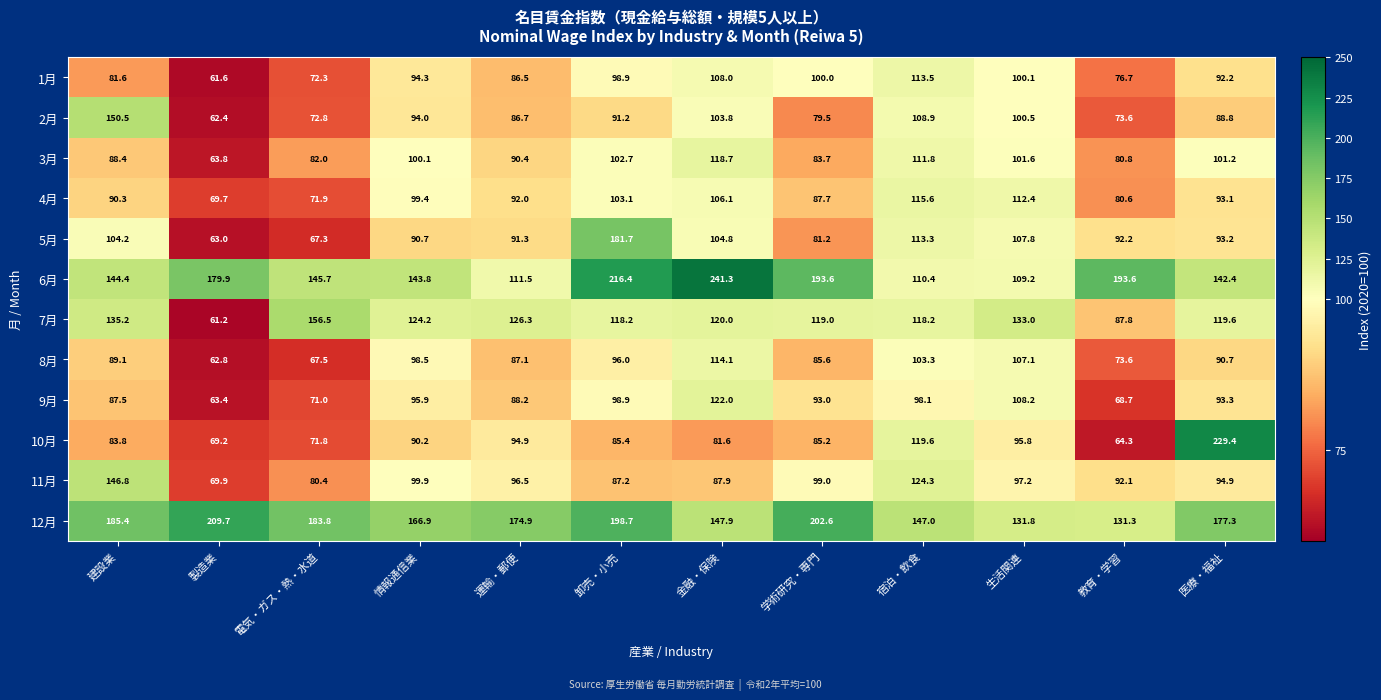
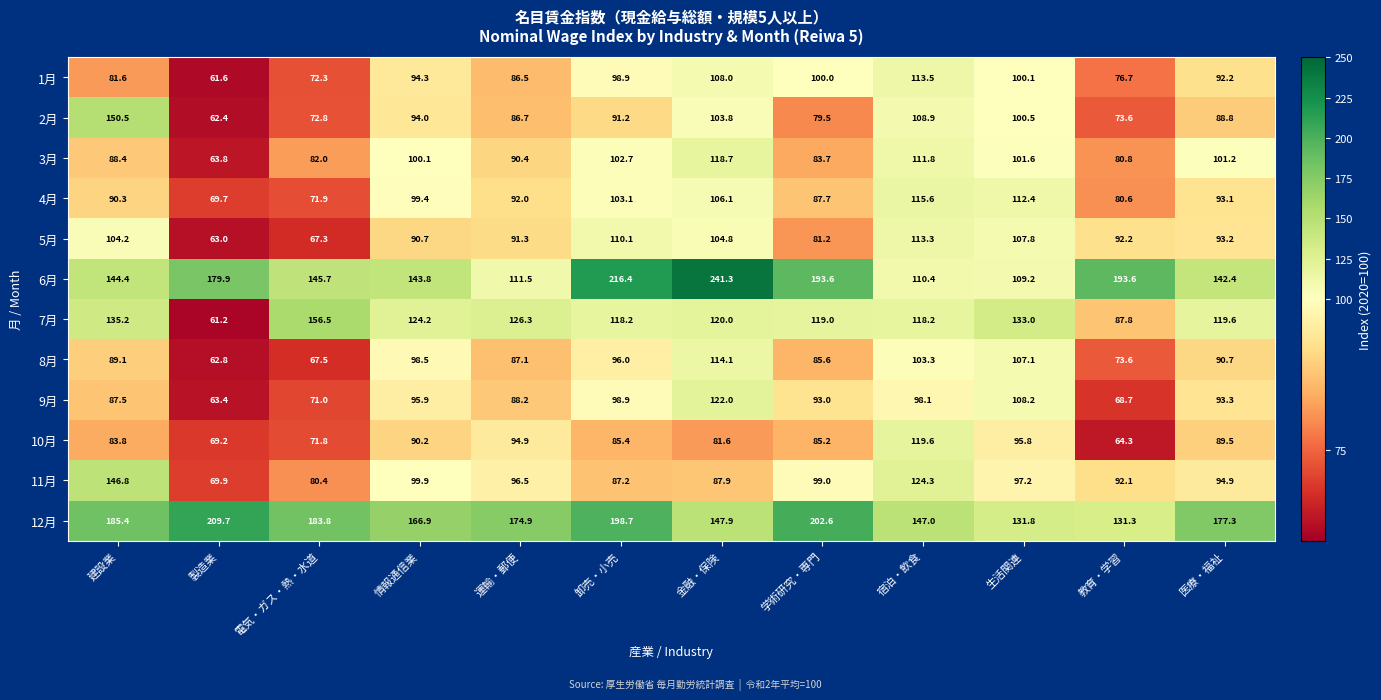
  {
    "1月": {
      "建設業": 81.6,
      "製造業": 61.6,
      "電気・ガス・熱・水道": 72.3,
      "情報通信業": 94.3,
      "運輸・郵便": 86.5,
      "卸売・小売": 98.9,
      "金融・保険": 108.0,
      "学術研究・専門": 100.0,
      "宿泊・飲食": 113.5,
      "生活関連": 100.1,
      "教育・学習": 76.7,
      "医療・福祉": 92.2
    },
    "2月": {
      "建設業": 150.5,
      "製造業": 62.4,
      "電気・ガス・熱・水道": 72.8,
      "情報通信業": 94.0,
      "運輸・郵便": 86.7,
      "卸売・小売": 91.2,
      "金融・保険": 103.8,
      "学術研究・専門": 79.5,
      "宿泊・飲食": 108.9,
      "生活関連": 100.5,
      "教育・学習": 73.6,
      "医療・福祉": 88.8
    },
    "3月": {
      "建設業": 88.4,
      "製造業": 63.8,
      "電気・ガス・熱・水道": 82.0,
      "情報通信業": 100.1,
      "運輸・郵便": 90.4,
      "卸売・小売": 102.7,
      "金融・保険": 118.7,
      "学術研究・専門": 83.7,
      "宿泊・飲食": 111.8,
      "生活関連": 101.6,
      "教育・学習": 80.8,
      "医療・福祉": 101.2
    },
    "4月": {
      "建設業": 90.3,
      "製造業": 69.7,
      "電気・ガス・熱・水道": 71.9,
      "情報通信業": 99.4,
      "運輸・郵便": 92.0,
      "卸売・小売": 103.1,
      "金融・保険": 106.1,
      "学術研究・専門": 87.7,
      "宿泊・飲食": 115.6,
      "生活関連": 112.4,
      "教育・学習": 80.6,
      "医療・福祉": 93.1
    },
    "5月": {
      "建設業": 104.2,
      "製造業": 63.0,
      "電気・ガス・熱・水道": 67.3,
      "情報通信業": 90.7,
      "運輸・郵便": 91.3,
-     "卸売・小売": 181.7,
+     "卸売・小売": 110.1,
      "金融・保険": 104.8,
      "学術研究・専門": 81.2,
      "宿泊・飲食": 113.3,
      "生活関連": 107.8,
      "教育・学習": 92.2,
      "医療・福祉": 93.2
    },
    "6月": {
      "建設業": 144.4,
      "製造業": 179.9,
      "電気・ガス・熱・水道": 145.7,
      "情報通信業": 143.8,
      "運輸・郵便": 111.5,
      "卸売・小売": 216.4,
      "金融・保険": 241.3,
      "学術研究・専門": 193.6,
      "宿泊・飲食": 110.4,
      "生活関連": 109.2,
      "教育・学習": 193.6,
      "医療・福祉": 142.4
    },
    "7月": {
      "建設業": 135.2,
      "製造業": 61.2,
      "電気・ガス・熱・水道": 156.5,
      "情報通信業": 124.2,
      "運輸・郵便": 126.3,
      "卸売・小売": 118.2,
      "金融・保険": 120.0,
      "学術研究・専門": 119.0,
      "宿泊・飲食": 118.2,
      "生活関連": 133.0,
      "教育・学習": 87.8,
      "医療・福祉": 119.6
    },
    "8月": {
      "建設業": 89.1,
      "製造業": 62.8,
      "電気・ガス・熱・水道": 67.5,
      "情報通信業": 98.5,
      "運輸・郵便": 87.1,
      "卸売・小売": 96.0,
      "金融・保険": 114.1,
      "学術研究・専門": 85.6,
      "宿泊・飲食": 103.3,
      "生活関連": 107.1,
      "教育・学習": 73.6,
      "医療・福祉": 90.7
    },
    "9月": {
      "建設業": 87.5,
      "製造業": 63.4,
      "電気・ガス・熱・水道": 71.0,
      "情報通信業": 95.9,
      "運輸・郵便": 88.2,
      "卸売・小売": 98.9,
      "金融・保険": 122.0,
      "学術研究・専門": 93.0,
      "宿泊・飲食": 98.1,
      "生活関連": 108.2,
      "教育・学習": 68.7,
      "医療・福祉": 93.3
    },
    "10月": {
      "建設業": 83.8,
      "製造業": 69.2,
      "電気・ガス・熱・水道": 71.8,
      "情報通信業": 90.2,
      "運輸・郵便": 94.9,
      "卸売・小売": 85.4,
      "金融・保険": 81.6,
      "学術研究・専門": 85.2,
      "宿泊・飲食": 119.6,
      "生活関連": 95.8,
      "教育・学習": 64.3,
-     "医療・福祉": 229.4
+     "医療・福祉": 89.5
    },
    "11月": {
      "建設業": 146.8,
      "製造業": 69.9,
      "電気・ガス・熱・水道": 80.4,
      "情報通信業": 99.9,
      "運輸・郵便": 96.5,
      "卸売・小売": 87.2,
      "金融・保険": 87.9,
      "学術研究・専門": 99.0,
      "宿泊・飲食": 124.3,
      "生活関連": 97.2,
      "教育・学習": 92.1,
      "医療・福祉": 94.9
    },
    "12月": {
      "建設業": 185.4,
      "製造業": 209.7,
      "電気・ガス・熱・水道": 183.8,
      "情報通信業": 166.9,
      "運輸・郵便": 174.9,
      "卸売・小売": 198.7,
      "金融・保険": 147.9,
      "学術研究・専門": 202.6,
      "宿泊・飲食": 147.0,
      "生活関連": 131.8,
      "教育・学習": 131.3,
      "医療・福祉": 177.3
    }
  }
